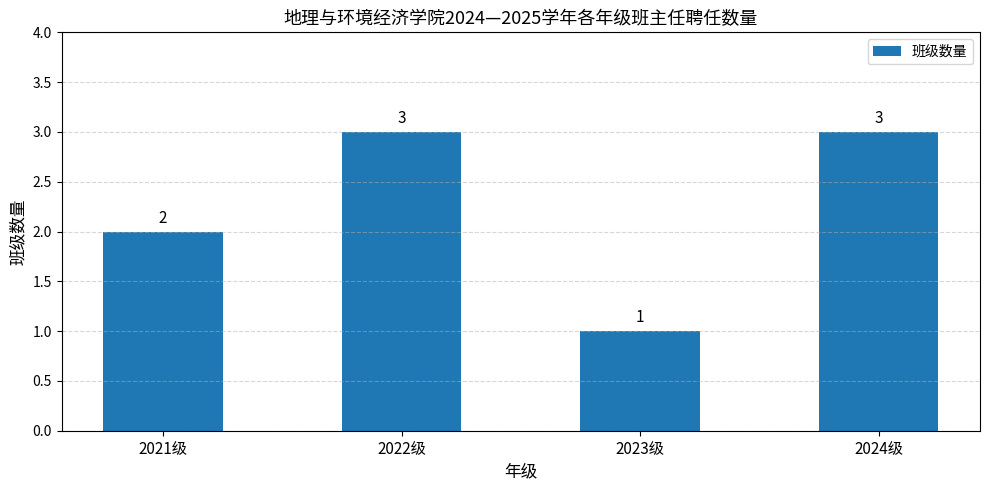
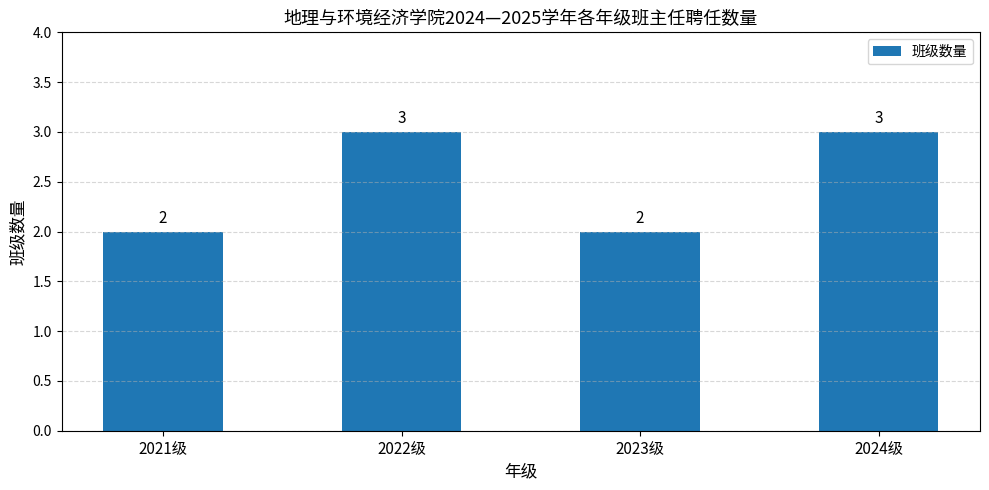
  {
    "2021级": 2,
    "2022级": 3,
-   "2023级": 1,
+   "2023级": 2,
    "2024级": 3
  }
